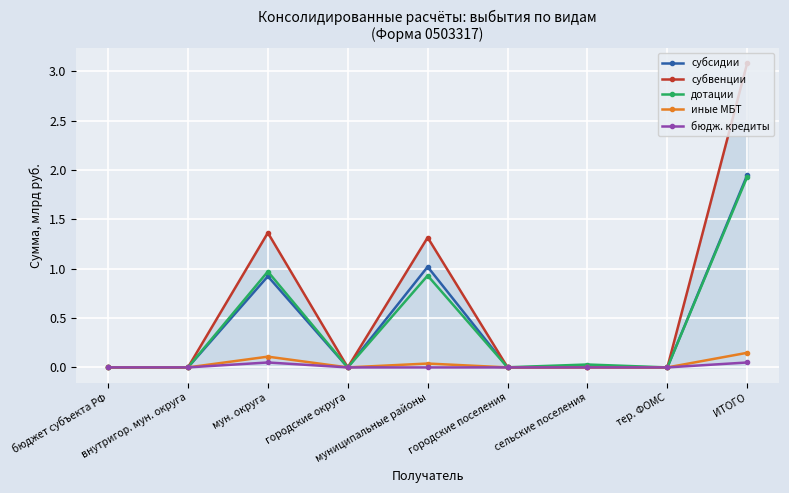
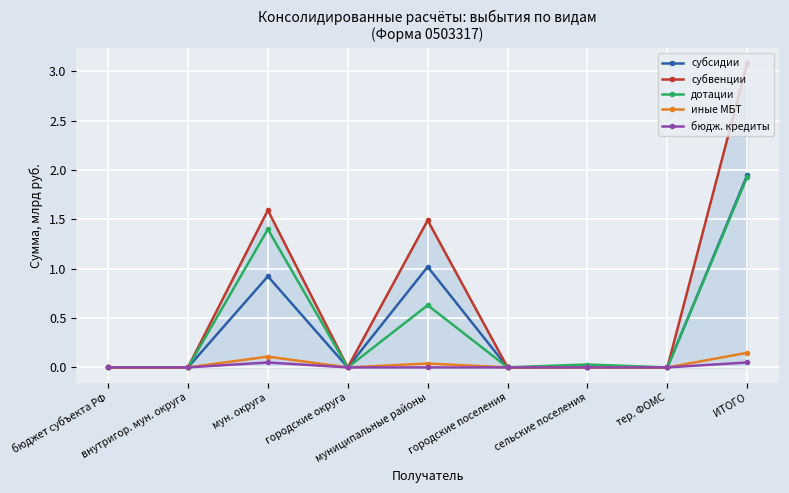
  {
    "субвенции": {
-     "мун. округа": 1.4,
-     "муниципальные районы": 1.3
+     "мун. округа": 1.6,
+     "муниципальные районы": 1.5
    },
    "дотации": {
-     "мун. округа": 1.0,
-     "муниципальные районы": 0.9
+     "мун. округа": 1.4,
+     "муниципальные районы": 0.6
    },
    "иные МБТ": {
      "мун. округа": 0.1,
      "муниципальные районы": 0.0,
      "ИТОГО": 0.1
    },
    "бюдж. кредиты": {
      "мун. округа": 0.1,
      "муниципальные районы": 0.0,
      "ИТОГО": 0.1
    }
  }
